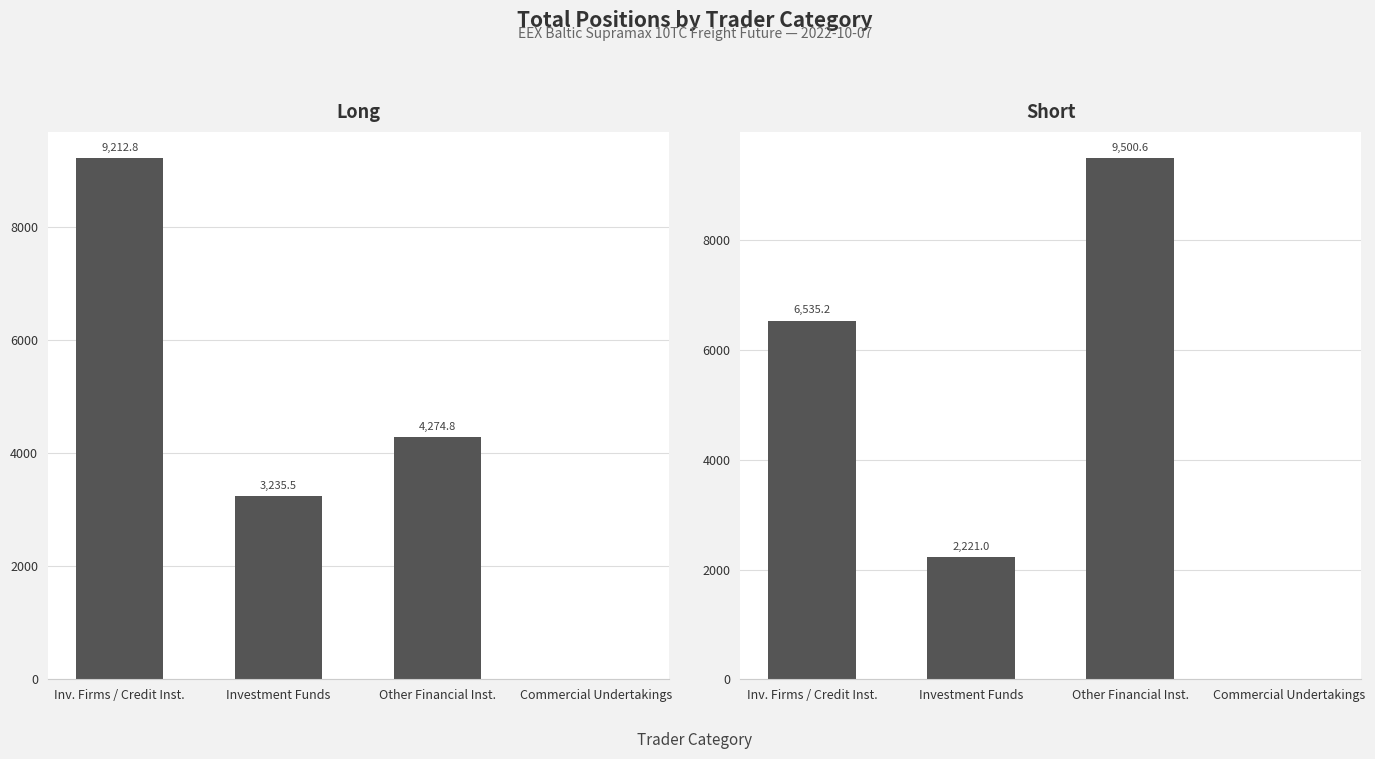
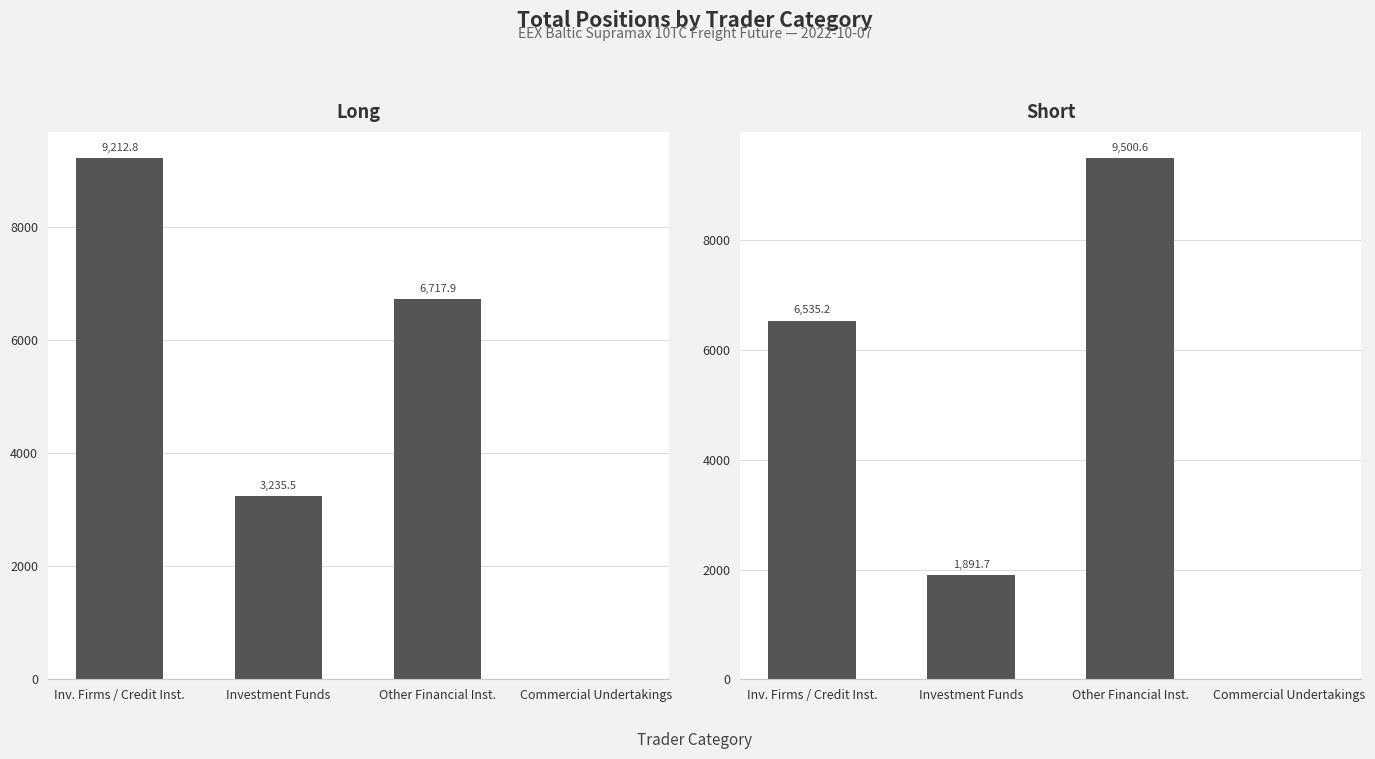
  {
    "Long": {
      "Inv. Firms / Credit Inst.": "9,212.8",
      "Investment Funds": "3,235.5",
-     "Other Financial Inst.": "4,274.8"
+     "Other Financial Inst.": "6,717.9"
    },
    "Short": {
      "Inv. Firms / Credit Inst.": "6,535.2",
-     "Investment Funds": "2,221.0",
+     "Investment Funds": "1,891.7",
      "Other Financial Inst.": "9,500.6"
    }
  }
